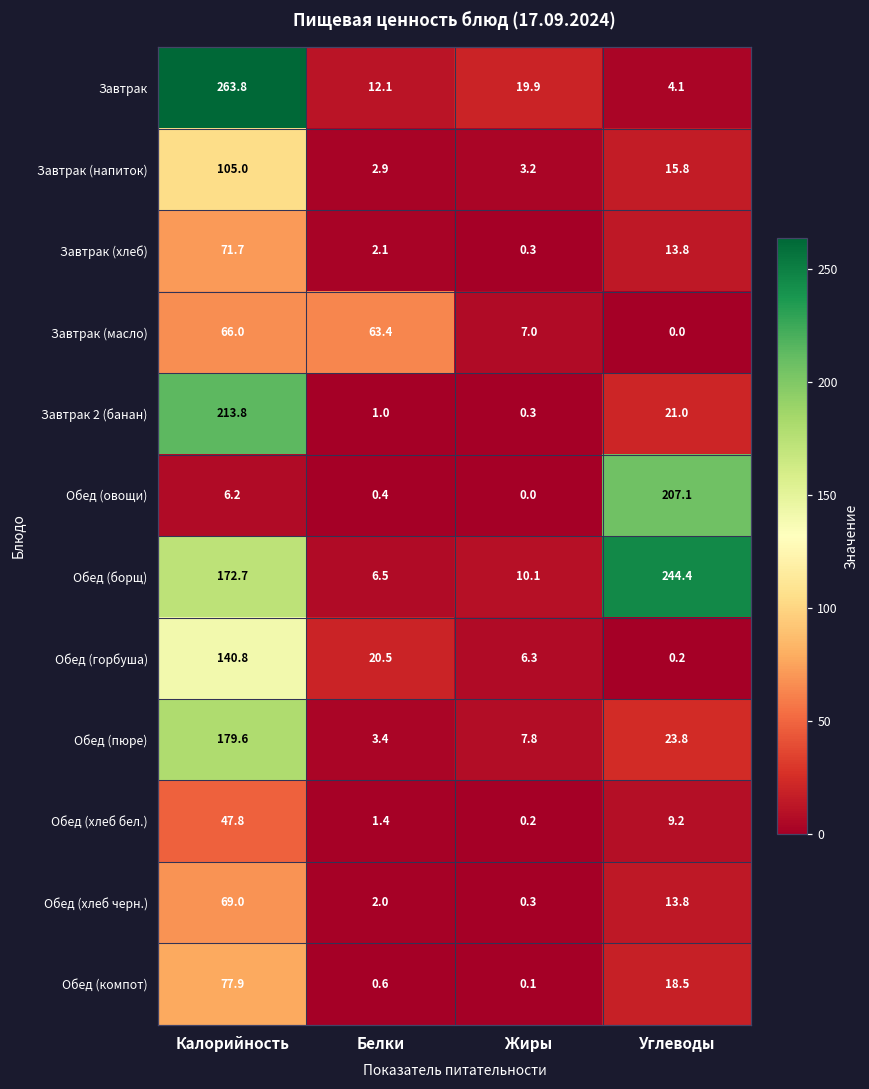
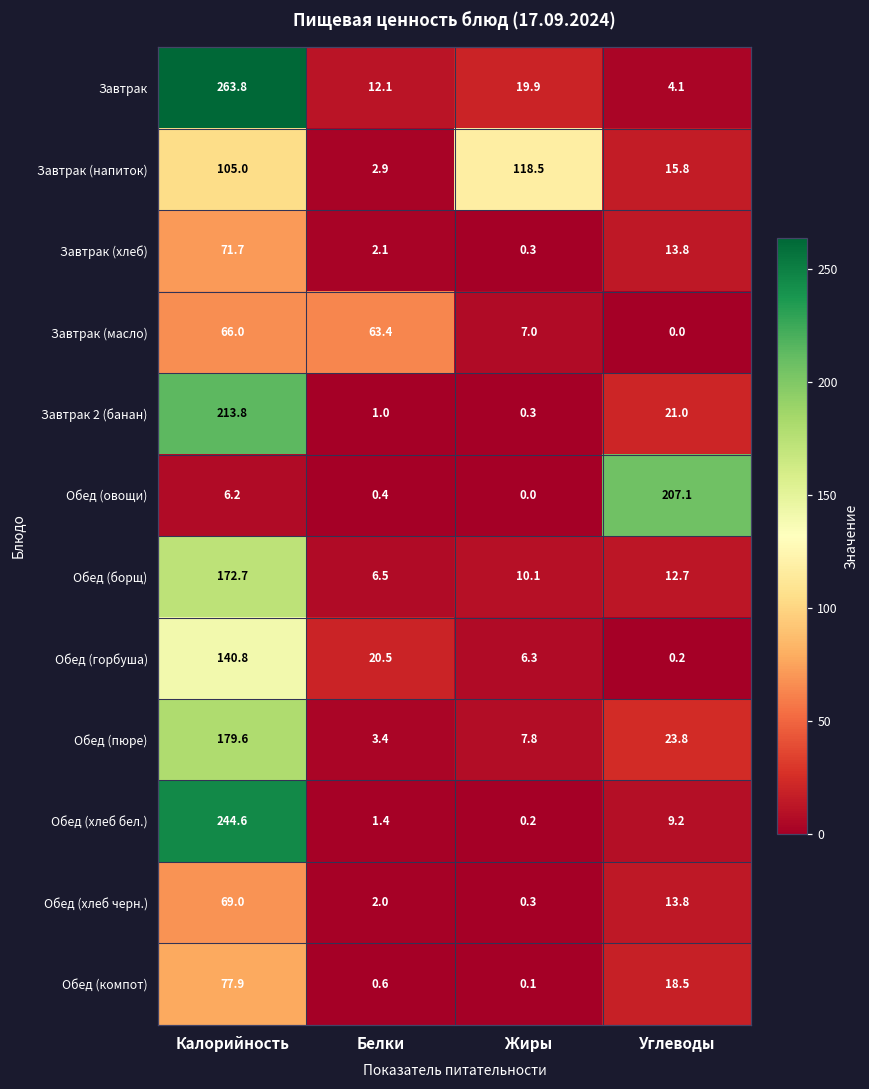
  {
    "Завтрак": {
      "Калорийность": 263.8,
      "Белки": 12.1,
      "Жиры": 19.9,
      "Углеводы": 4.1
    },
    "Завтрак (напиток)": {
      "Калорийность": 105.0,
      "Белки": 2.9,
-     "Жиры": 3.2,
+     "Жиры": 118.5,
      "Углеводы": 15.8
    },
    "Завтрак (хлеб)": {
      "Калорийность": 71.7,
      "Белки": 2.1,
      "Жиры": 0.3,
      "Углеводы": 13.8
    },
    "Завтрак (масло)": {
      "Калорийность": 66.0,
      "Белки": 63.4,
      "Жиры": 7.0,
      "Углеводы": 0.0
    },
    "Завтрак 2 (банан)": {
      "Калорийность": 213.8,
      "Белки": 1.0,
      "Жиры": 0.3,
      "Углеводы": 21.0
    },
    "Обед (овощи)": {
      "Калорийность": 6.2,
      "Белки": 0.4,
      "Жиры": 0.0,
      "Углеводы": 207.1
    },
    "Обед (борщ)": {
      "Калорийность": 172.7,
      "Белки": 6.5,
      "Жиры": 10.1,
-     "Углеводы": 244.4
+     "Углеводы": 12.7
    },
    "Обед (горбуша)": {
      "Калорийность": 140.8,
      "Белки": 20.5,
      "Жиры": 6.3,
      "Углеводы": 0.2
    },
    "Обед (пюре)": {
      "Калорийность": 179.6,
      "Белки": 3.4,
      "Жиры": 7.8,
      "Углеводы": 23.8
    },
    "Обед (хлеб бел.)": {
-     "Калорийность": 47.8,
+     "Калорийность": 244.6,
      "Белки": 1.4,
      "Жиры": 0.2,
      "Углеводы": 9.2
    },
    "Обед (хлеб черн.)": {
      "Калорийность": 69.0,
      "Белки": 2.0,
      "Жиры": 0.3,
      "Углеводы": 13.8
    },
    "Обед (компот)": {
      "Калорийность": 77.9,
      "Белки": 0.6,
      "Жиры": 0.1,
      "Углеводы": 18.5
    }
  }
